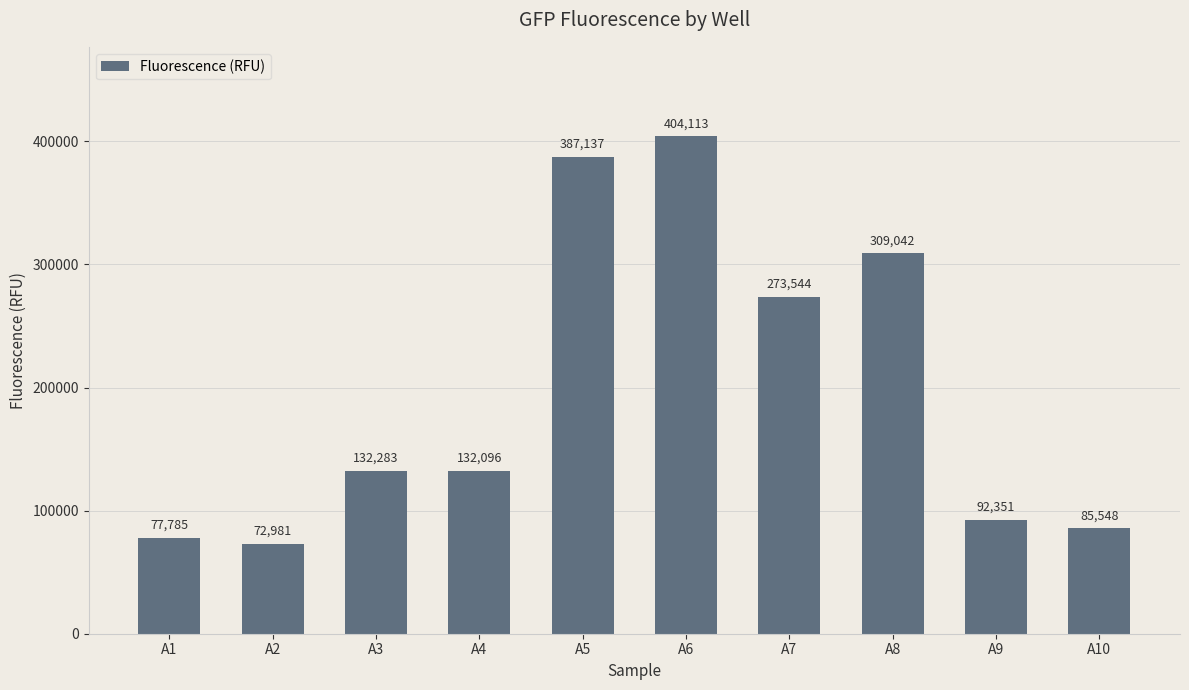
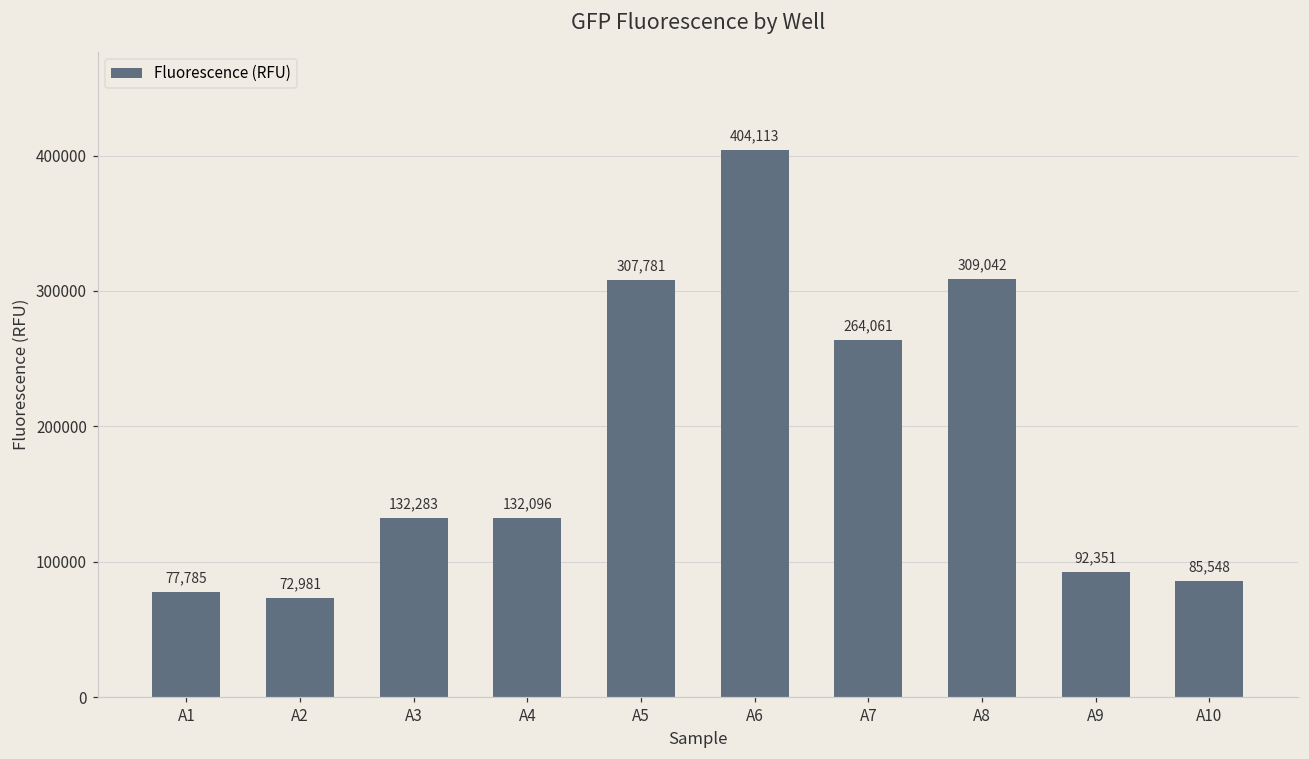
  {
    "A1": "77,785",
    "A2": "72,981",
    "A3": "132,283",
    "A4": "132,096",
-   "A5": "387,137",
+   "A5": "307,781",
    "A6": "404,113",
-   "A7": "273,544",
+   "A7": "264,061",
    "A8": "309,042",
    "A9": "92,351",
    "A10": "85,548"
  }
